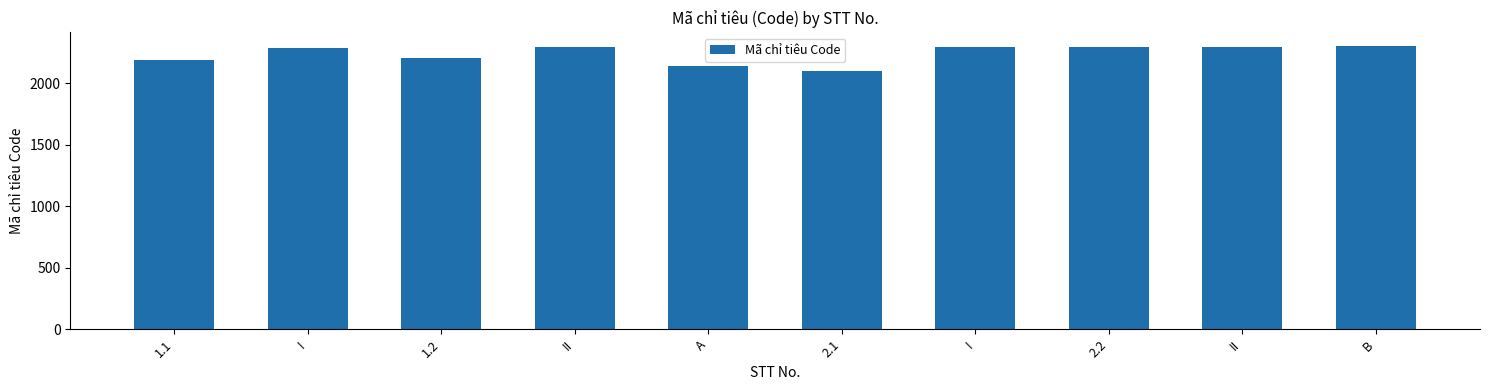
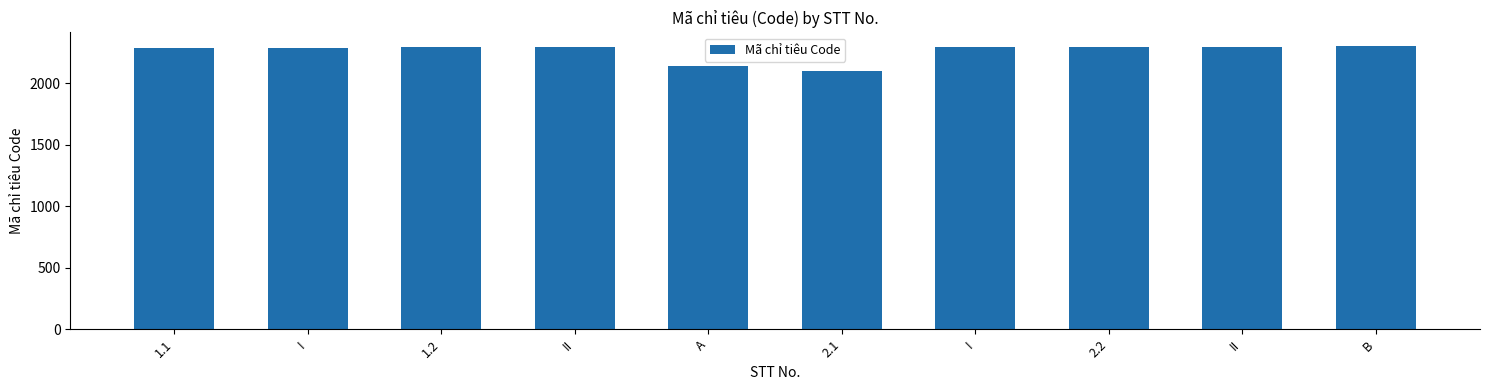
  {
-   "1.1": 2190,
-   "1.2": 2200,
+   "1.1": 2290,
+   "1.2": 2290,
    "A": 2140,
    "2.1": 2100,
    "2.2": 2300,
    "B": 2300
  }
